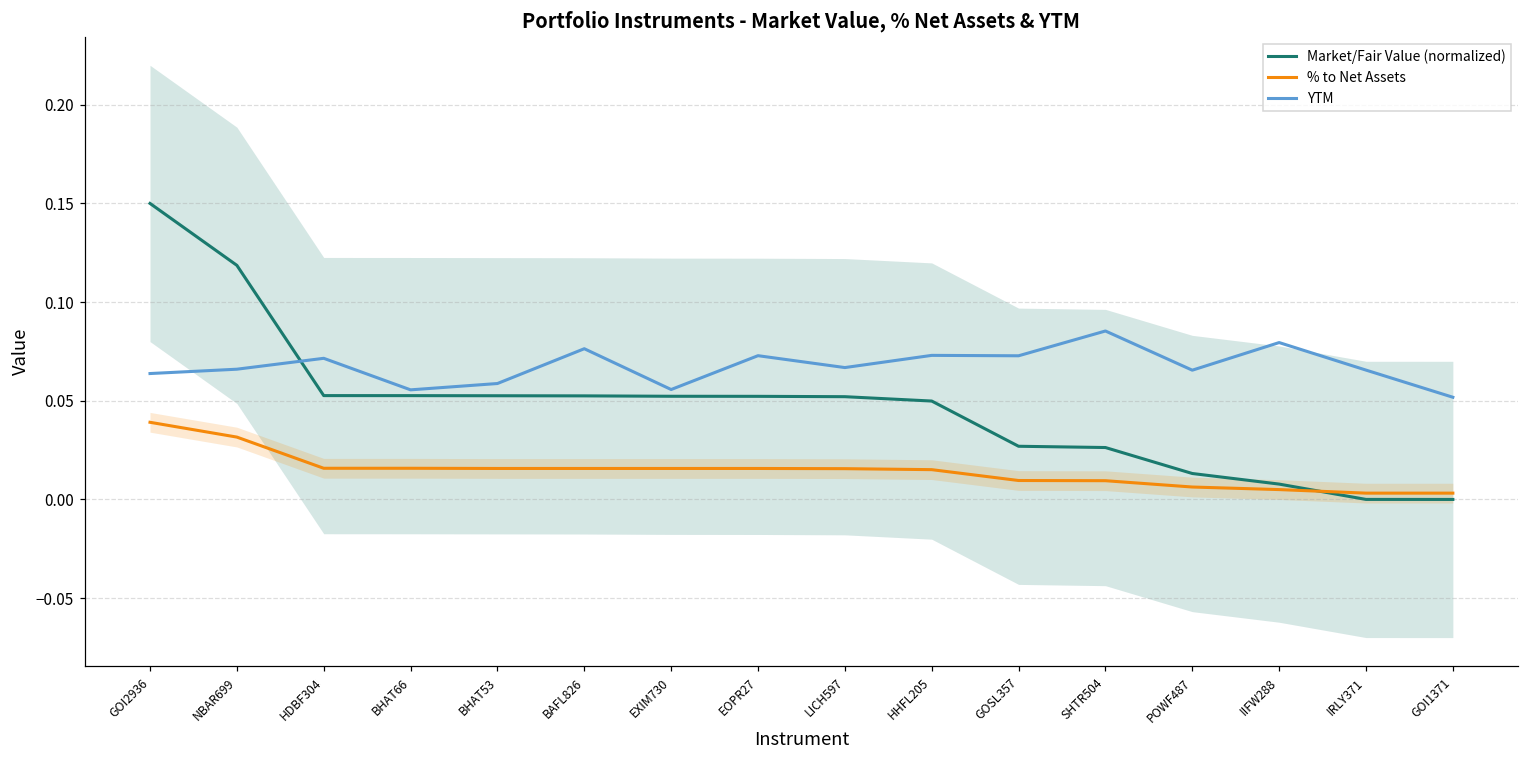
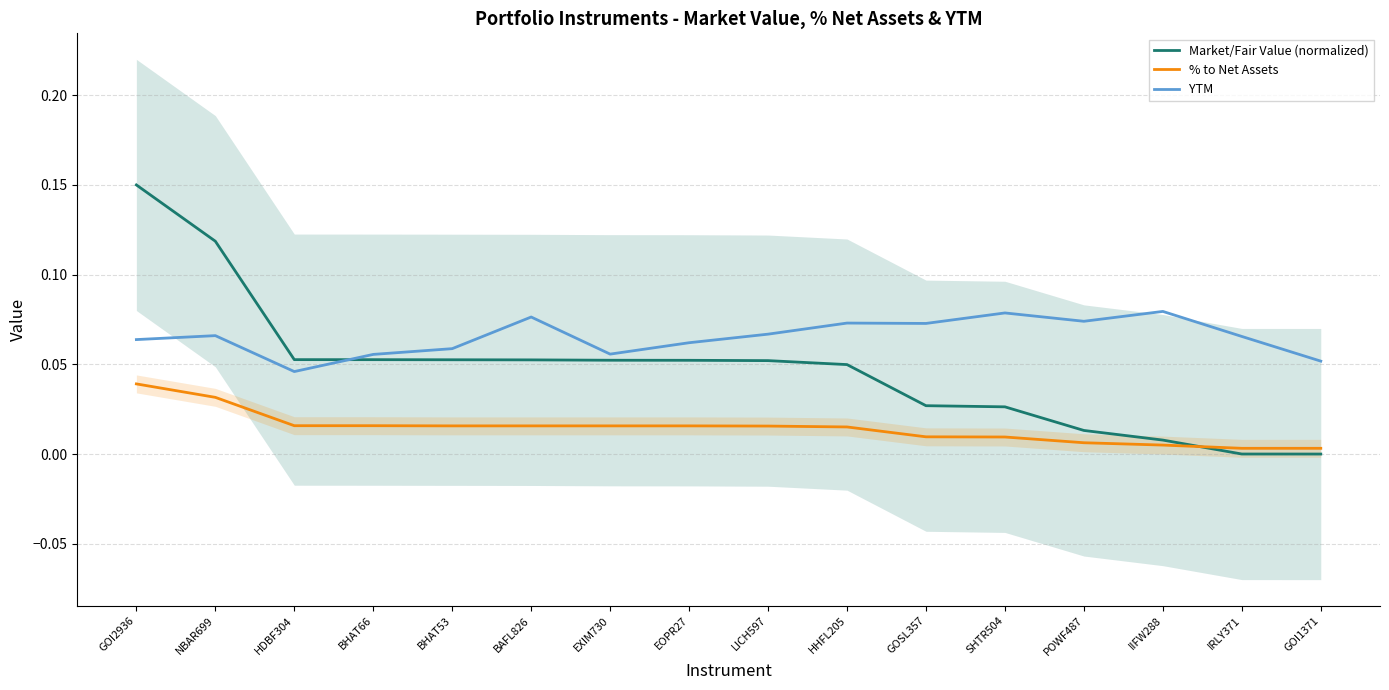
  {
    "YTM": {
      "GOI2936": 0.064,
      "NBAR699": 0.066,
-     "HDBF304": 0.072,
+     "HDBF304": 0.046,
      "BHAT66": 0.056,
      "BHAT53": 0.059,
      "BAFL826": 0.076,
      "EXIM730": 0.056,
-     "EOPR27": 0.073,
+     "EOPR27": 0.062,
      "LICH597": 0.067,
      "HHFL205": 0.073,
      "GOSL357": 0.073,
-     "SHTR504": 0.085,
-     "POWF487": 0.066,
+     "SHTR504": 0.079,
+     "POWF487": 0.074,
      "IIFW288": 0.079,
      "IRLY371": 0.066,
      "GOI1371": 0.052
    }
  }
